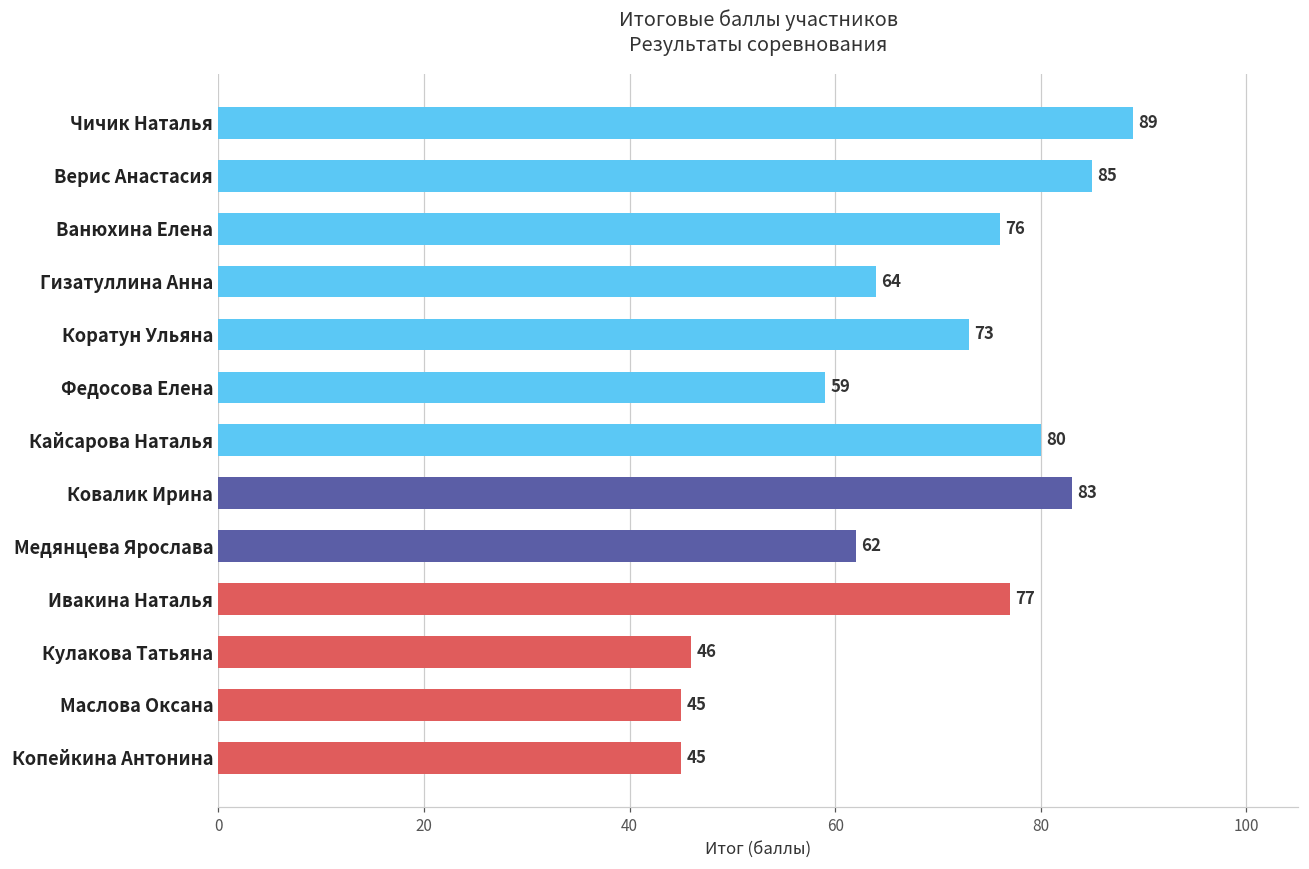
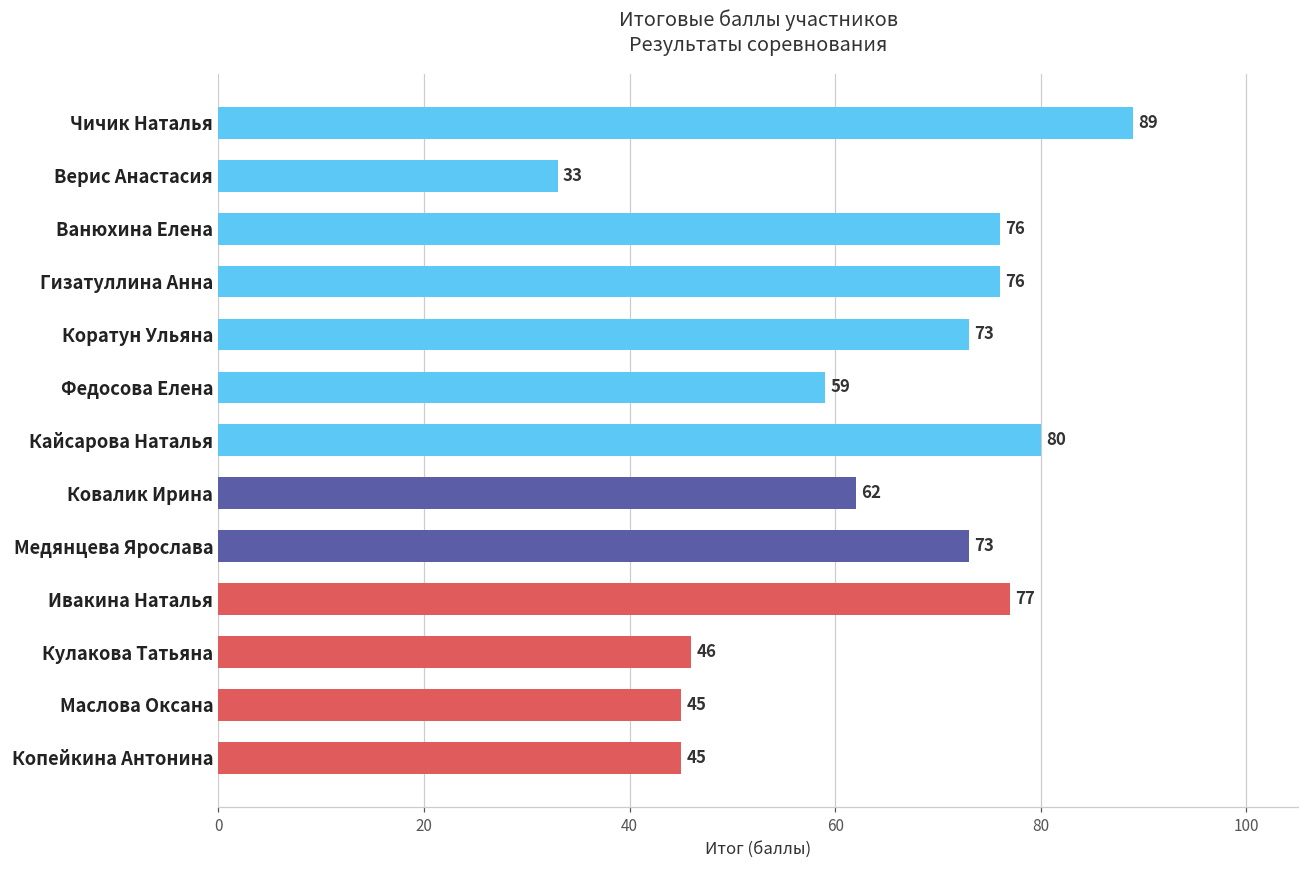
  {
    "Чичик Наталья": 89,
-   "Верис Анастасия": 85,
+   "Верис Анастасия": 33,
    "Ванюхина Елена": 76,
-   "Гизатуллина Анна": 64,
+   "Гизатуллина Анна": 76,
    "Коратун Ульяна": 73,
    "Федосова Елена": 59,
    "Кайсарова Наталья": 80,
-   "Ковалик Ирина": 83,
-   "Медянцева Ярослава": 62,
+   "Ковалик Ирина": 62,
+   "Медянцева Ярослава": 73,
    "Ивакина Наталья": 77,
    "Кулакова Татьяна": 46,
    "Маслова Оксана": 45,
    "Копейкина Антонина": 45
  }
